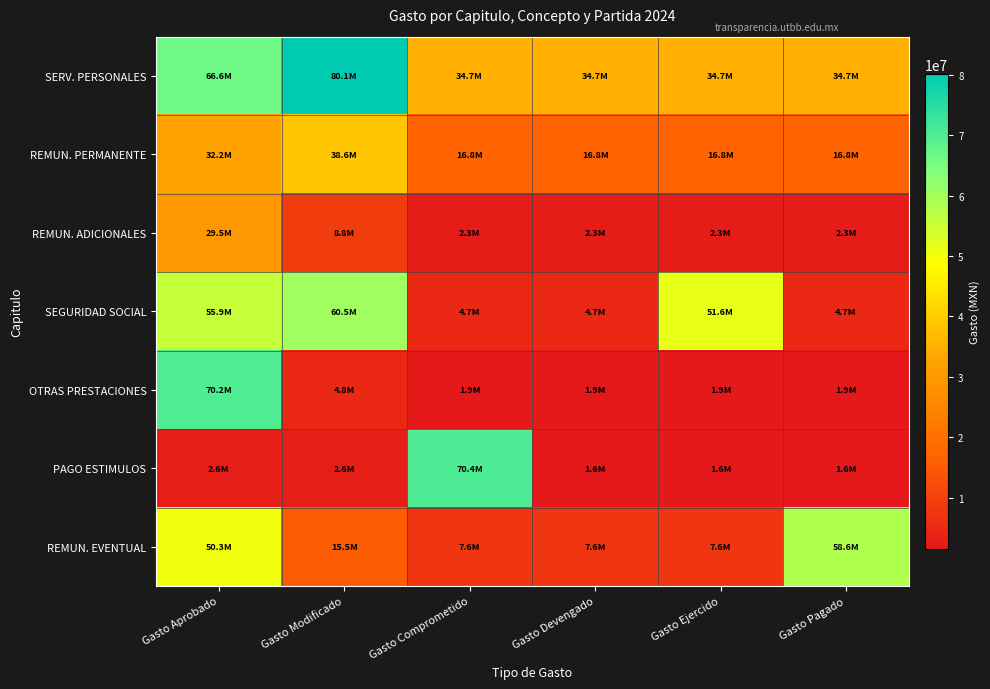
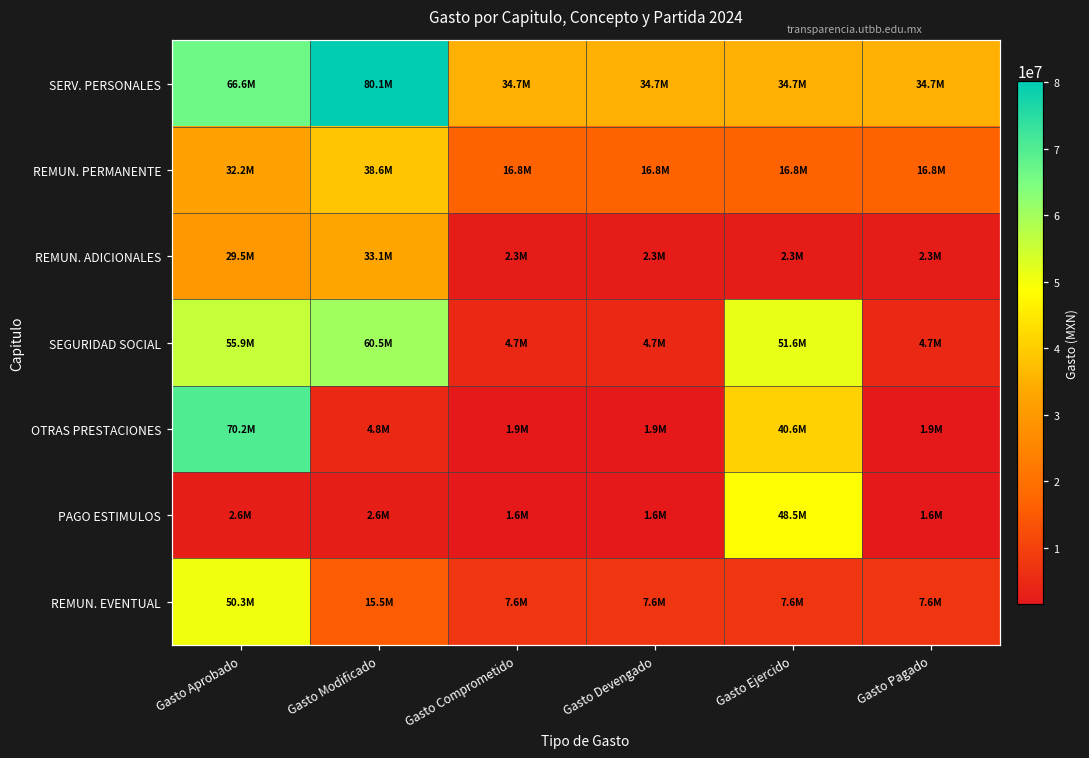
  {
    "SERV. PERSONALES": {
      "Gasto Aprobado": "66.6M",
      "Gasto Modificado": "80.1M",
      "Gasto Comprometido": "34.7M",
      "Gasto Devengado": "34.7M",
      "Gasto Ejercido": "34.7M",
      "Gasto Pagado": "34.7M"
    },
    "REMUN. PERMANENTE": {
      "Gasto Aprobado": "32.2M",
      "Gasto Modificado": "38.6M",
      "Gasto Comprometido": "16.8M",
      "Gasto Devengado": "16.8M",
      "Gasto Ejercido": "16.8M",
      "Gasto Pagado": "16.8M"
    },
    "REMUN. ADICIONALES": {
      "Gasto Aprobado": "29.5M",
-     "Gasto Modificado": "8.8M",
+     "Gasto Modificado": "33.1M",
      "Gasto Comprometido": "2.3M",
      "Gasto Devengado": "2.3M",
      "Gasto Ejercido": "2.3M",
      "Gasto Pagado": "2.3M"
    },
    "SEGURIDAD SOCIAL": {
      "Gasto Aprobado": "55.9M",
      "Gasto Modificado": "60.5M",
      "Gasto Comprometido": "4.7M",
      "Gasto Devengado": "4.7M",
      "Gasto Ejercido": "51.6M",
      "Gasto Pagado": "4.7M"
    },
    "OTRAS PRESTACIONES": {
      "Gasto Aprobado": "70.2M",
      "Gasto Modificado": "4.8M",
      "Gasto Comprometido": "1.9M",
      "Gasto Devengado": "1.9M",
-     "Gasto Ejercido": "1.9M",
+     "Gasto Ejercido": "40.6M",
      "Gasto Pagado": "1.9M"
    },
    "PAGO ESTIMULOS": {
      "Gasto Aprobado": "2.6M",
      "Gasto Modificado": "2.6M",
-     "Gasto Comprometido": "70.4M",
+     "Gasto Comprometido": "1.6M",
      "Gasto Devengado": "1.6M",
-     "Gasto Ejercido": "1.6M",
+     "Gasto Ejercido": "48.5M",
      "Gasto Pagado": "1.6M"
    },
    "REMUN. EVENTUAL": {
      "Gasto Aprobado": "50.3M",
      "Gasto Modificado": "15.5M",
      "Gasto Comprometido": "7.6M",
      "Gasto Devengado": "7.6M",
      "Gasto Ejercido": "7.6M",
-     "Gasto Pagado": "58.6M"
+     "Gasto Pagado": "7.6M"
    }
  }
